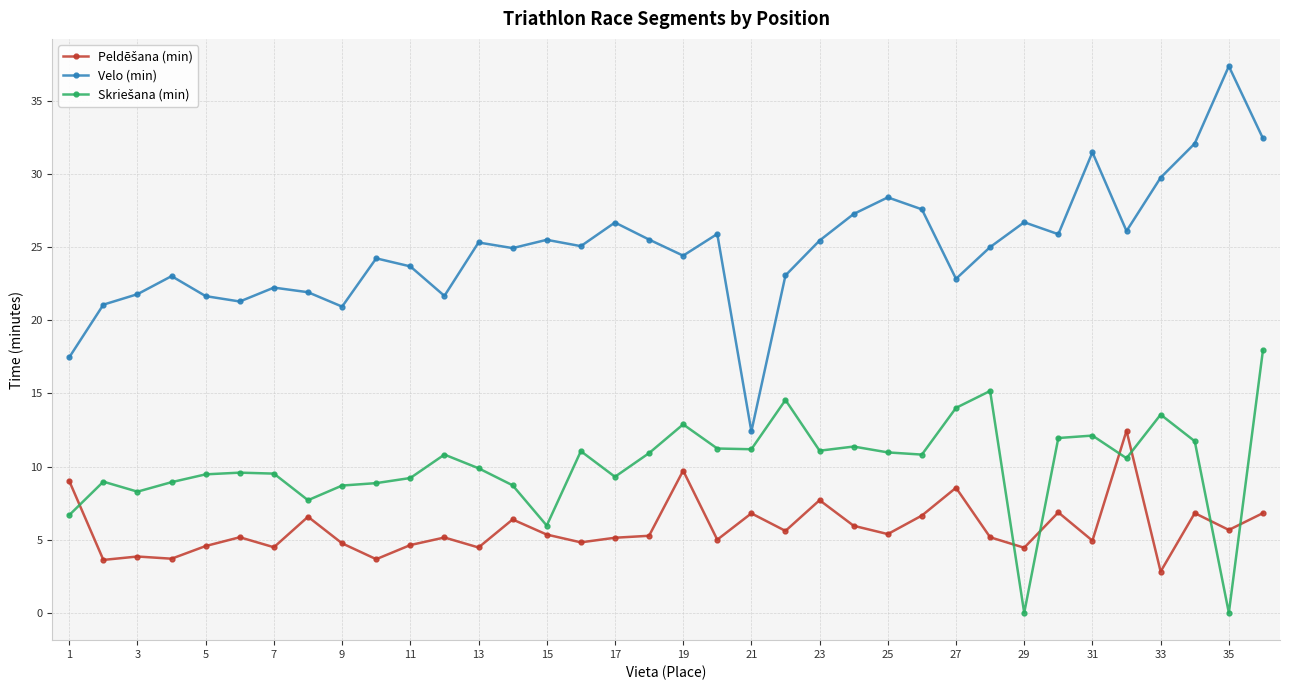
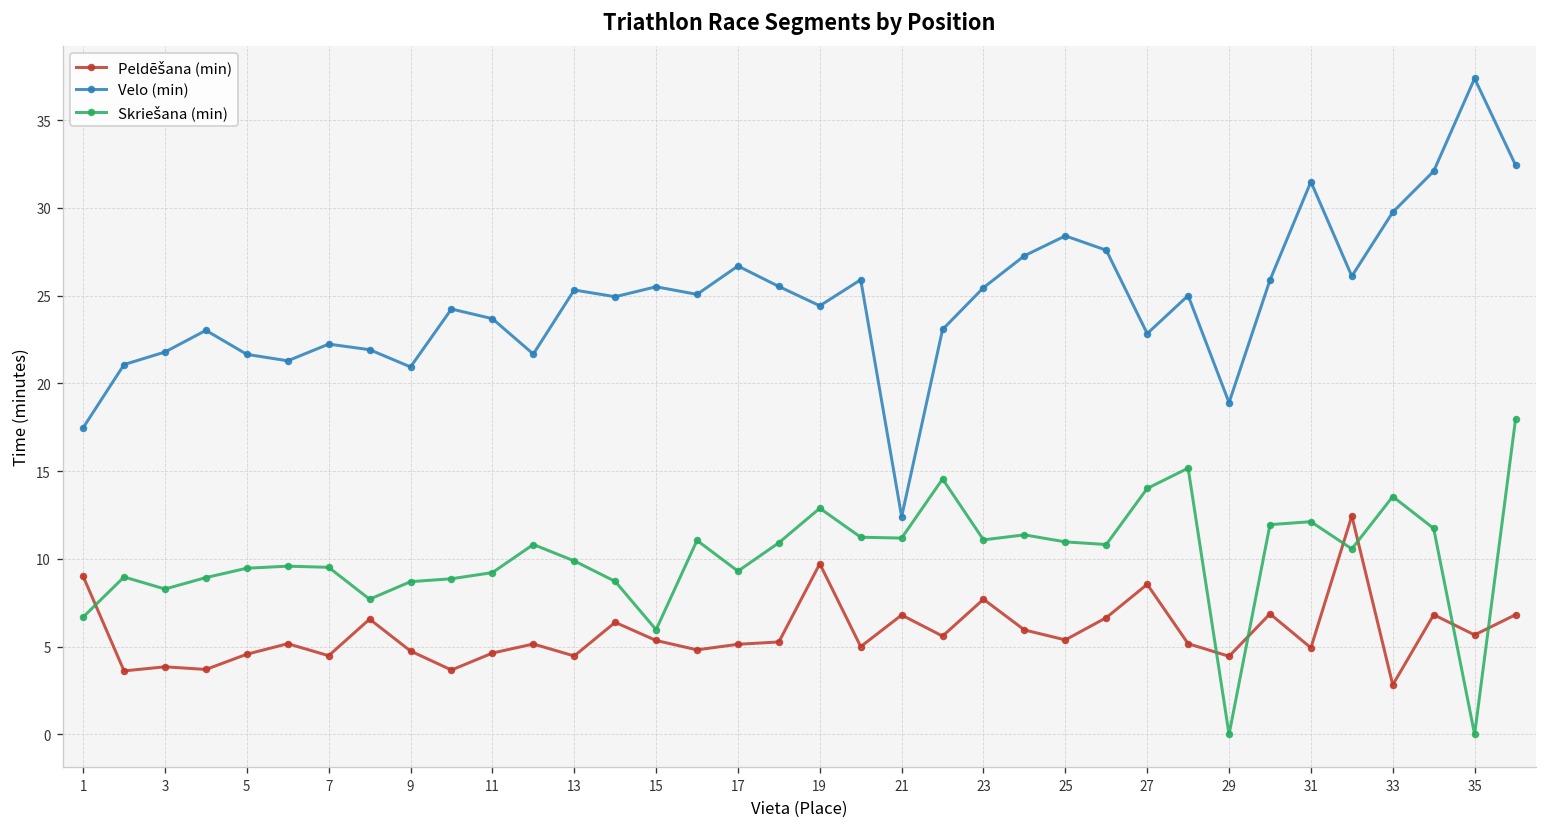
  {
    "Peldēšana (min)": {
      "1": 9.0,
      "3": 3.9,
      "5": 4.6,
      "7": 4.5,
      "9": 4.8,
      "11": 4.6,
      "13": 4.5,
      "15": 5.4,
      "17": 5.1,
      "19": 9.7,
      "21": 6.8,
      "23": 7.7,
      "25": 5.4,
      "27": 8.6,
      "29": 4.5,
      "31": 4.9,
      "33": 2.8,
      "35": 5.7
    },
    "Velo (min)": {
      "1": 17.5,
      "3": 21.8,
      "5": 21.7,
      "7": 22.2,
      "9": 20.9,
      "11": 23.7,
      "13": 25.3,
      "15": 25.5,
      "17": 26.7,
      "19": 24.4,
      "21": 12.4,
      "23": 25.5,
      "25": 28.4,
      "27": 22.8,
-     "29": 26.7,
+     "29": 18.9,
      "31": 31.5,
      "33": 29.8,
      "35": 37.4
    },
    "Skriešana (min)": {
      "1": 6.7,
      "3": 8.3,
      "5": 9.5,
      "7": 9.5,
      "9": 8.7,
      "11": 9.2,
      "13": 9.9,
      "15": 6.0,
      "17": 9.3,
      "19": 12.9,
      "21": 11.2,
      "23": 11.1,
      "25": 11.0,
      "27": 14.0,
      "29": 0.0,
      "31": 12.1,
      "33": 13.6,
      "35": 0.0
    }
  }
